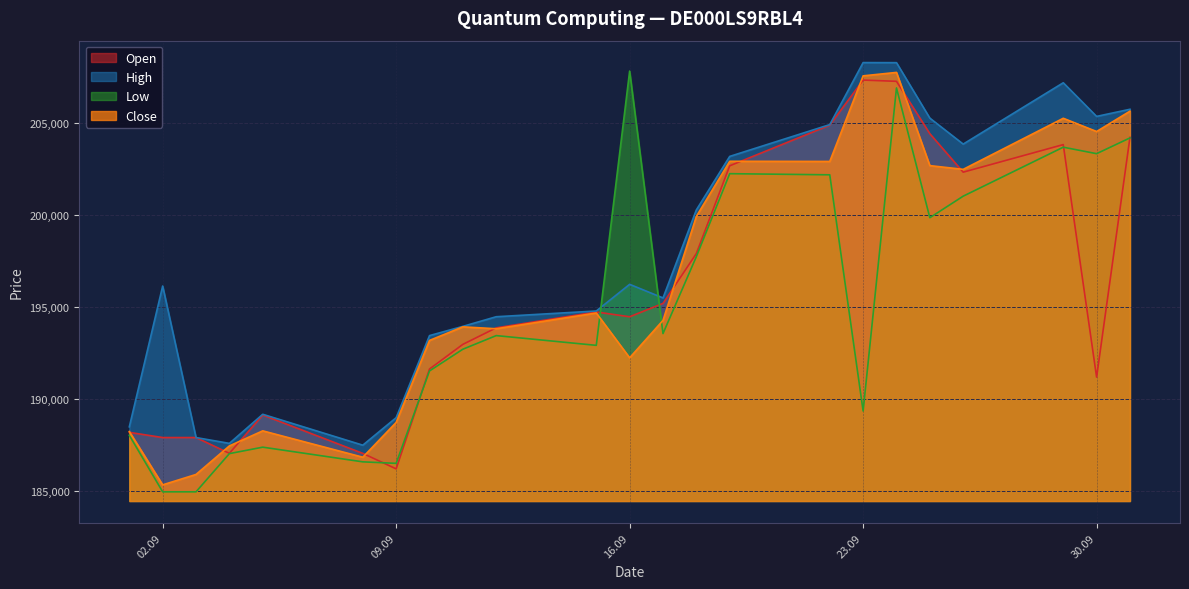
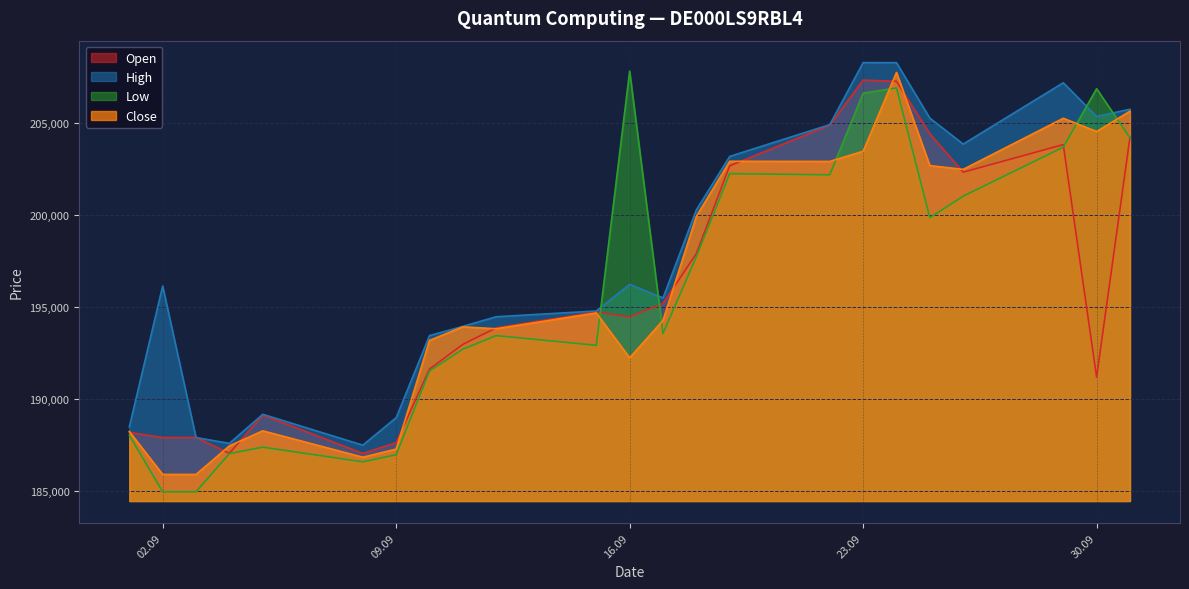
  {
    "Open": {
      "02.09": "187,900",
-     "09.09": "186,200",
+     "09.09": "187,600",
      "16.09": "194,500",
      "23.09": "207,300",
      "30.09": "191,200"
    },
    "High": {
      "02.09": "196,100",
      "09.09": "189,000",
      "16.09": "196,200",
      "23.09": "208,300",
      "30.09": "205,400"
    },
    "Low": {
      "02.09": "185,000",
-     "09.09": "186,500",
+     "09.09": "187,000",
      "16.09": "207,800",
-     "23.09": "189,300",
-     "30.09": "203,300"
+     "23.09": "206,600",
+     "30.09": "206,900"
    },
    "Close": {
-     "02.09": "185,300",
-     "09.09": "188,700",
+     "02.09": "185,900",
+     "09.09": "187,300",
      "16.09": "192,200",
-     "23.09": "207,600",
+     "23.09": "203,500",
      "30.09": "204,500"
    }
  }
